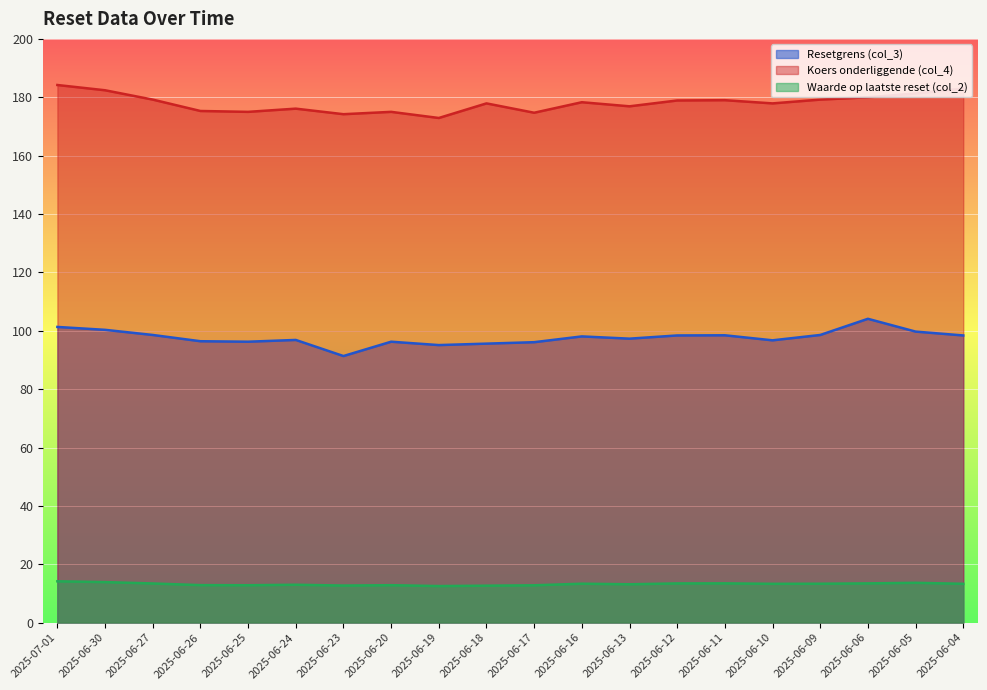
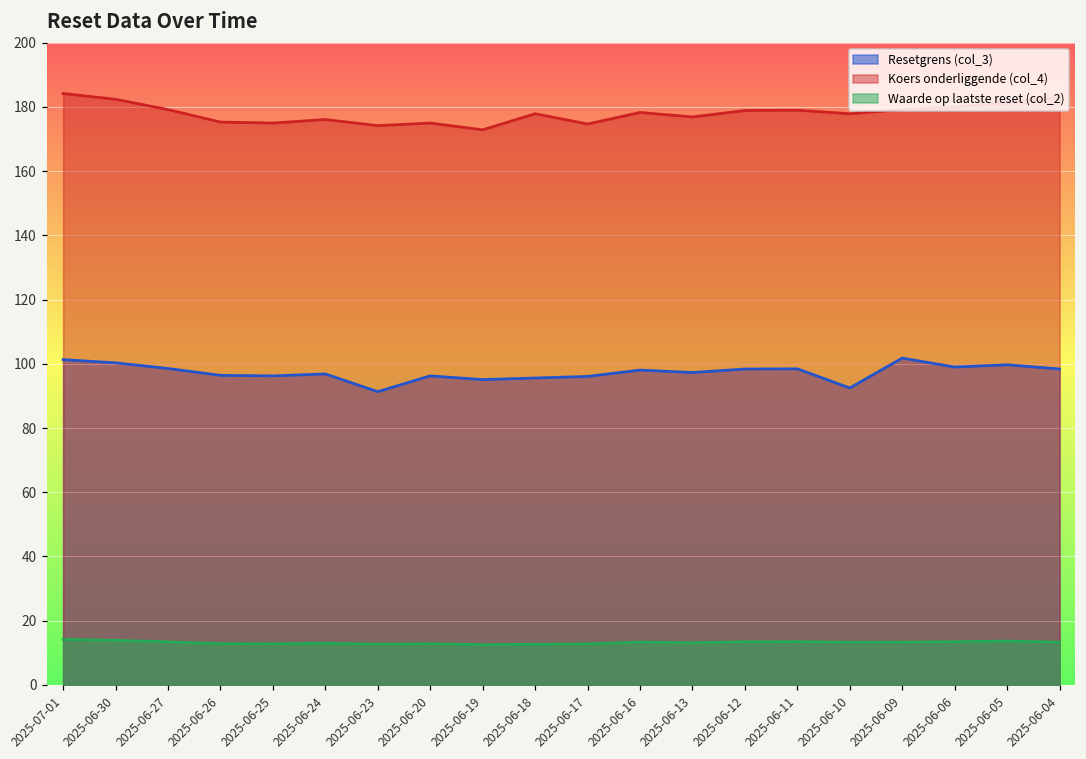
  {
    "Resetgrens (col_3)": {
      "2025-07-01": 101,
      "2025-06-30": 100,
      "2025-06-27": 99,
      "2025-06-26": 96,
      "2025-06-25": 96,
      "2025-06-24": 97,
      "2025-06-23": 91,
      "2025-06-20": 96,
      "2025-06-19": 95,
      "2025-06-18": 96,
      "2025-06-17": 96,
      "2025-06-16": 98,
      "2025-06-13": 97,
      "2025-06-12": 98,
      "2025-06-11": 98,
-     "2025-06-10": 97,
-     "2025-06-09": 99,
-     "2025-06-06": 104,
+     "2025-06-10": 92,
+     "2025-06-09": 102,
+     "2025-06-06": 99,
      "2025-06-05": 100,
      "2025-06-04": 98
    },
    "Koers onderliggende (col_4)": {
      "2025-07-01": 184,
      "2025-06-30": 182,
      "2025-06-27": 179,
      "2025-06-26": 175,
      "2025-06-25": 175,
      "2025-06-24": 176,
      "2025-06-23": 174,
      "2025-06-20": 175,
      "2025-06-19": 173,
      "2025-06-18": 178,
      "2025-06-17": 175,
      "2025-06-16": 178,
      "2025-06-13": 177,
      "2025-06-12": 179,
      "2025-06-11": 179,
      "2025-06-10": 178,
      "2025-06-09": 179,
      "2025-06-06": 180
    },
    "Waarde op laatste reset (col_2)": {
      "2025-07-01": 14,
      "2025-06-30": 14,
      "2025-06-27": 13,
      "2025-06-26": 13,
      "2025-06-25": 13,
      "2025-06-24": 13,
      "2025-06-23": 13,
      "2025-06-20": 13,
      "2025-06-19": 13,
      "2025-06-18": 13,
      "2025-06-17": 13,
      "2025-06-16": 13,
      "2025-06-13": 13,
      "2025-06-12": 13,
      "2025-06-11": 13,
      "2025-06-10": 13,
      "2025-06-09": 13,
      "2025-06-06": 13,
      "2025-06-05": 14,
      "2025-06-04": 13
    }
  }
